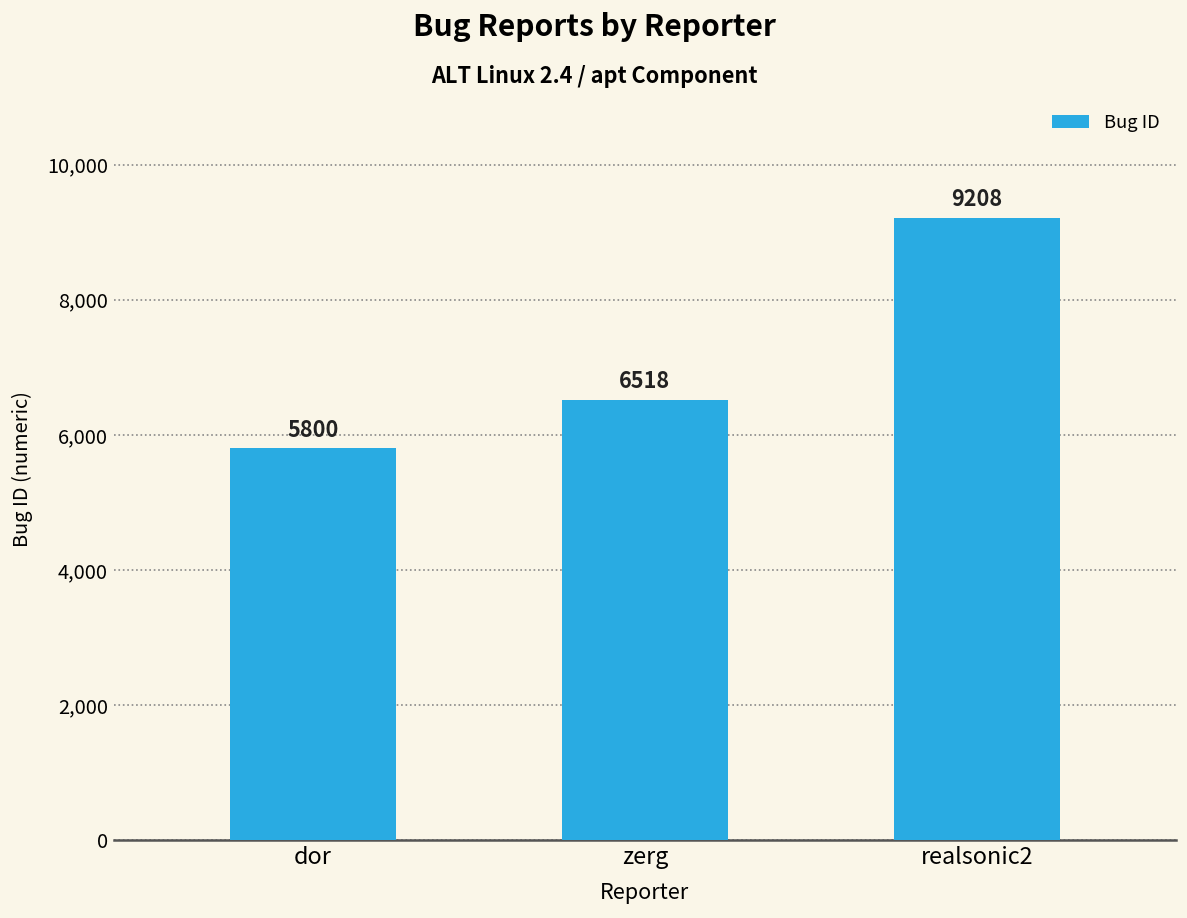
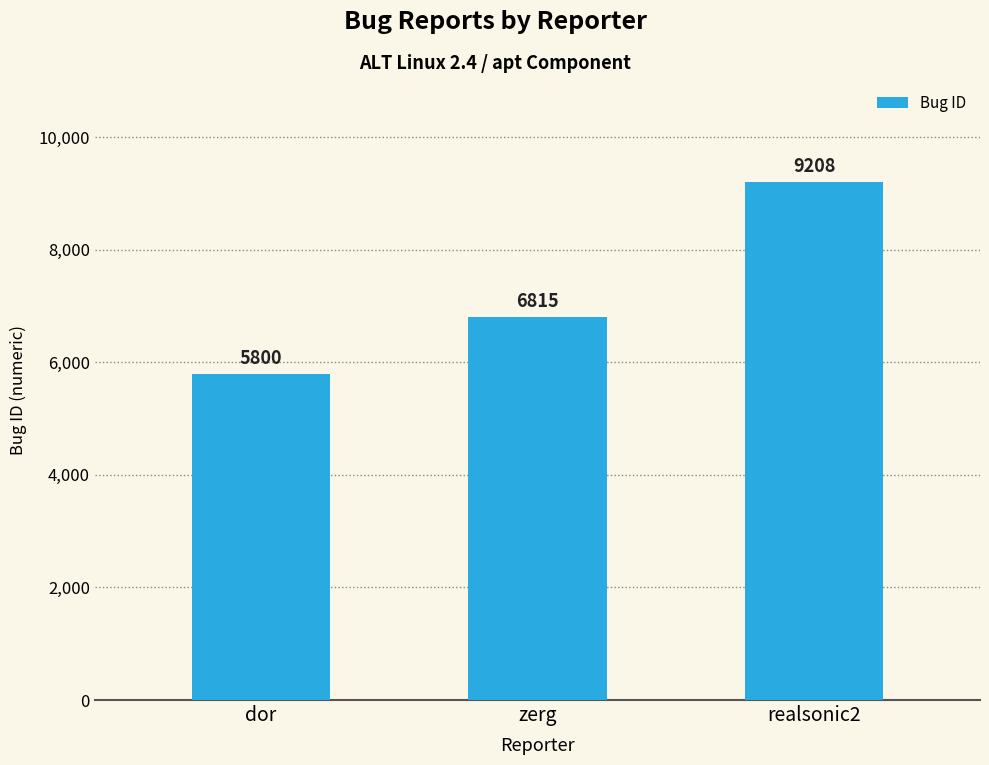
  {
    "dor": 5800,
-   "zerg": 6518,
+   "zerg": 6815,
    "realsonic2": 9208
  }
